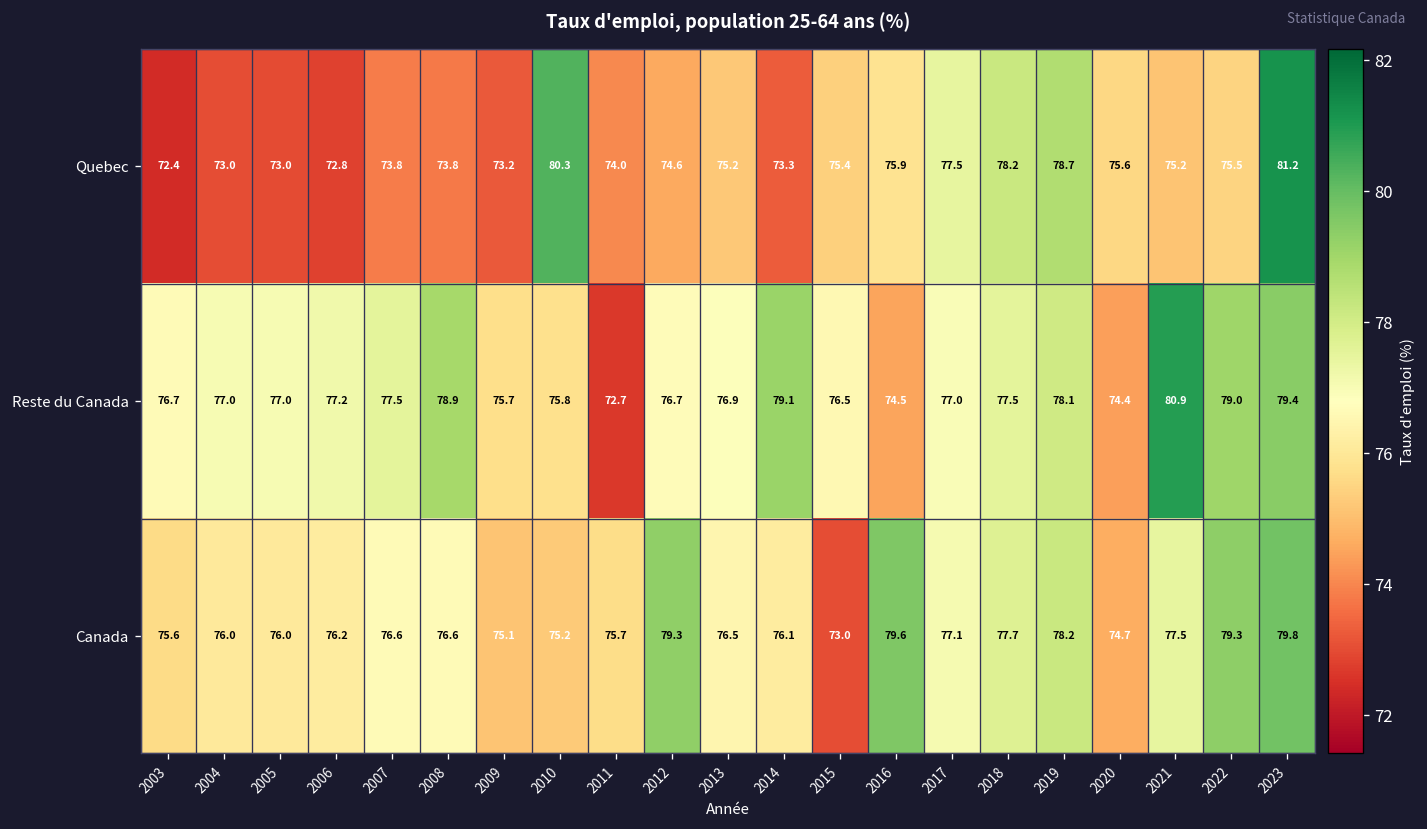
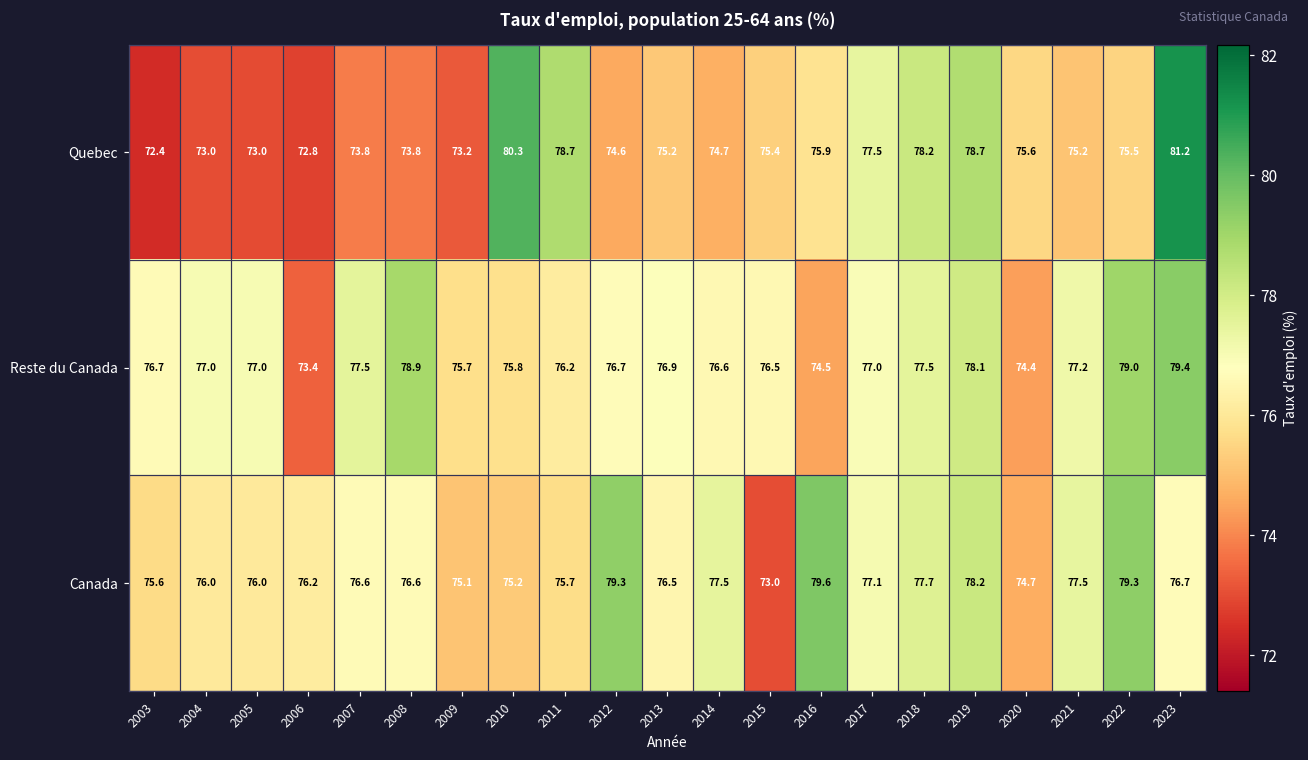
  {
    "Quebec": {
      "2003": 72.4,
      "2004": 73.0,
      "2005": 73.0,
      "2006": 72.8,
      "2007": 73.8,
      "2008": 73.8,
      "2009": 73.2,
      "2010": 80.3,
-     "2011": 74.0,
+     "2011": 78.7,
      "2012": 74.6,
      "2013": 75.2,
-     "2014": 73.3,
+     "2014": 74.7,
      "2015": 75.4,
      "2016": 75.9,
      "2017": 77.5,
      "2018": 78.2,
      "2019": 78.7,
      "2020": 75.6,
      "2021": 75.2,
      "2022": 75.5,
      "2023": 81.2
    },
    "Reste du Canada": {
      "2003": 76.7,
      "2004": 77.0,
      "2005": 77.0,
-     "2006": 77.2,
+     "2006": 73.4,
      "2007": 77.5,
      "2008": 78.9,
      "2009": 75.7,
      "2010": 75.8,
-     "2011": 72.7,
+     "2011": 76.2,
      "2012": 76.7,
      "2013": 76.9,
-     "2014": 79.1,
+     "2014": 76.6,
      "2015": 76.5,
      "2016": 74.5,
      "2017": 77.0,
      "2018": 77.5,
      "2019": 78.1,
      "2020": 74.4,
-     "2021": 80.9,
+     "2021": 77.2,
      "2022": 79.0,
      "2023": 79.4
    },
    "Canada": {
      "2003": 75.6,
      "2004": 76.0,
      "2005": 76.0,
      "2006": 76.2,
      "2007": 76.6,
      "2008": 76.6,
      "2009": 75.1,
      "2010": 75.2,
      "2011": 75.7,
      "2012": 79.3,
      "2013": 76.5,
-     "2014": 76.1,
+     "2014": 77.5,
      "2015": 73.0,
      "2016": 79.6,
      "2017": 77.1,
      "2018": 77.7,
      "2019": 78.2,
      "2020": 74.7,
      "2021": 77.5,
      "2022": 79.3,
-     "2023": 79.8
+     "2023": 76.7
    }
  }
